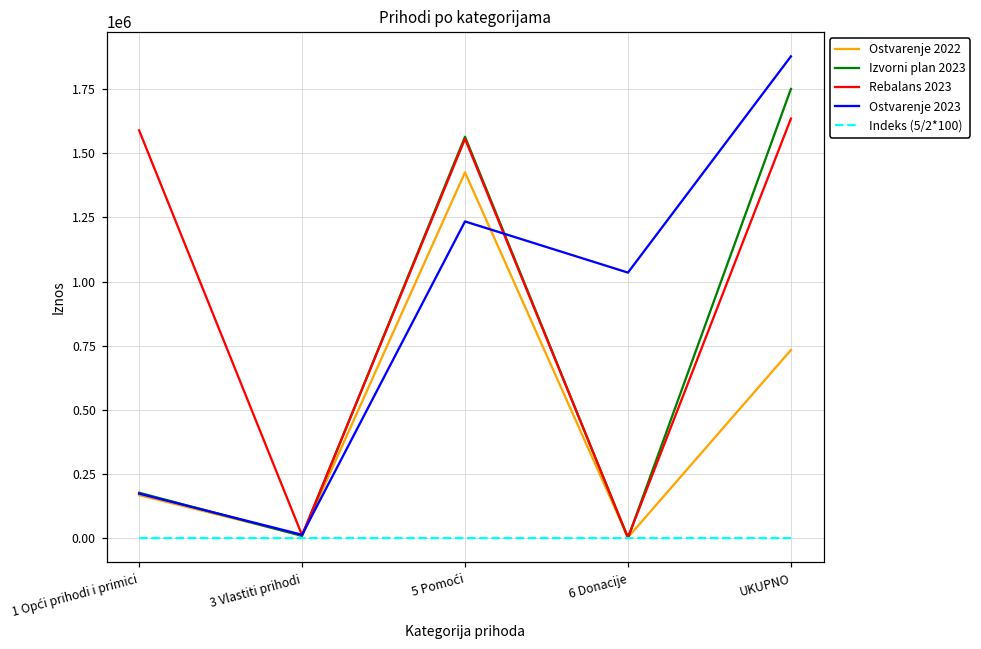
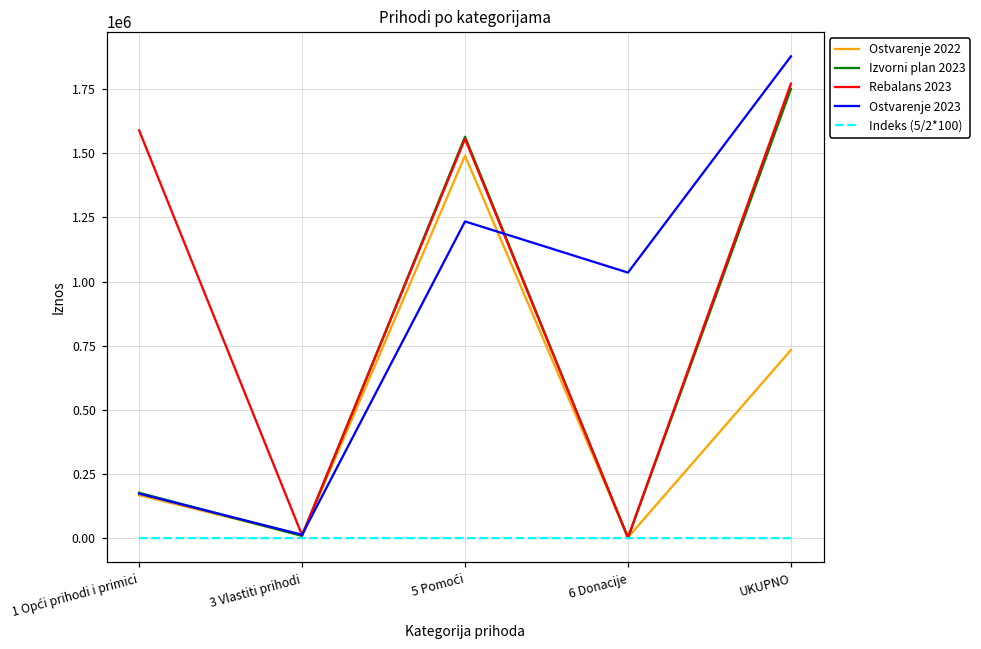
  {
    "Ostvarenje 2022": {
-     "5 Pomoći": 1430000,
+     "5 Pomoći": 1490000,
      "UKUPNO": 730000
    },
    "Izvorni plan 2023": {
      "UKUPNO": 1750000
    },
    "Rebalans 2023": {
      "1 Opći prihodi i primici": 1590000,
-     "UKUPNO": 1630000
+     "UKUPNO": 1770000
    },
    "Ostvarenje 2023": {
      "5 Pomoći": 1230000,
      "6 Donacije": 1030000,
      "UKUPNO": 1880000
    },
    "Indeks (5/2*100)": {
      "1 Opći prihodi i primici": 0,
      "5 Pomoći": 0,
      "UKUPNO": 0
    }
  }
